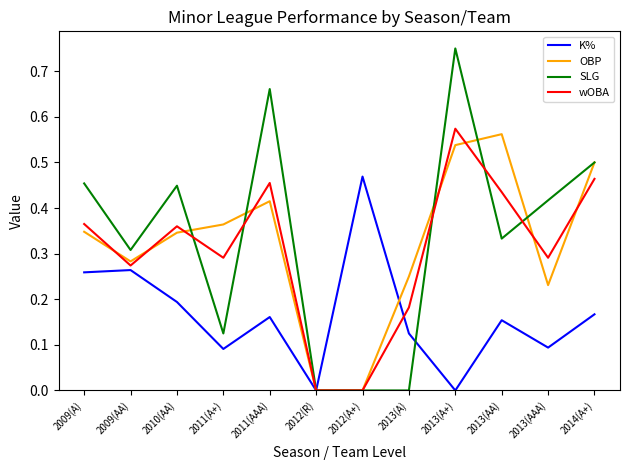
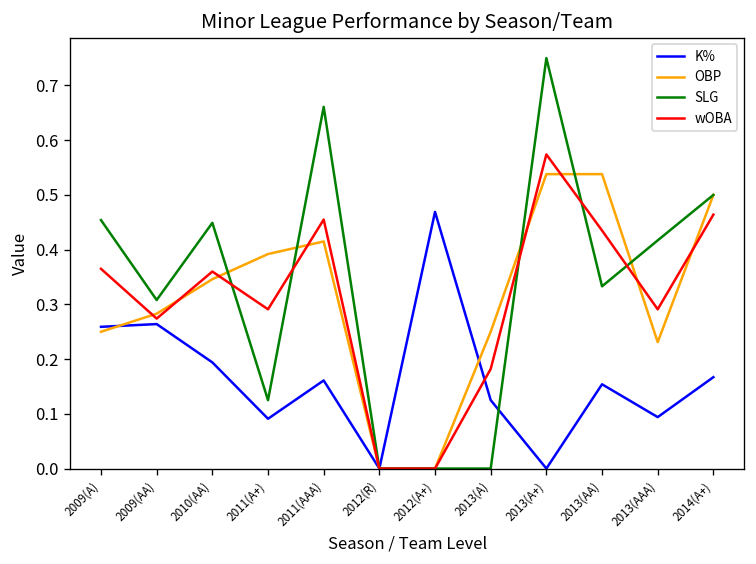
  {
    "K%": {
      "2009(A)": 0.26,
      "2009(AA)": 0.26,
      "2010(AA)": 0.19,
      "2011(A+)": 0.09,
      "2011(AAA)": 0.16,
      "2012(A+)": 0.47,
      "2013(A)": 0.13,
      "2013(A+)": 0.00,
      "2013(AA)": 0.15,
      "2013(AAA)": 0.09,
      "2014(A+)": 0.17
    },
    "OBP": {
-     "2009(A)": 0.35,
+     "2009(A)": 0.25,
      "2009(AA)": 0.28,
      "2010(AA)": 0.35,
-     "2011(A+)": 0.36,
+     "2011(A+)": 0.39,
      "2011(AAA)": 0.42,
      "2013(A)": 0.25,
      "2013(A+)": 0.54,
-     "2013(AA)": 0.56,
+     "2013(AA)": 0.54,
      "2013(AAA)": 0.23
    },
    "SLG": {
      "2009(A)": 0.45,
      "2009(AA)": 0.31,
      "2010(AA)": 0.45,
      "2011(A+)": 0.13,
      "2011(AAA)": 0.66,
      "2013(A)": 0.00,
      "2013(A+)": 0.75,
      "2013(AA)": 0.33,
      "2013(AAA)": 0.42
    },
    "wOBA": {
      "2009(A)": 0.37,
      "2009(AA)": 0.27,
      "2010(AA)": 0.36,
      "2011(A+)": 0.29,
      "2011(AAA)": 0.46,
      "2013(A)": 0.18,
      "2013(A+)": 0.57,
      "2013(AA)": 0.44,
      "2013(AAA)": 0.29,
      "2014(A+)": 0.46
    }
  }
